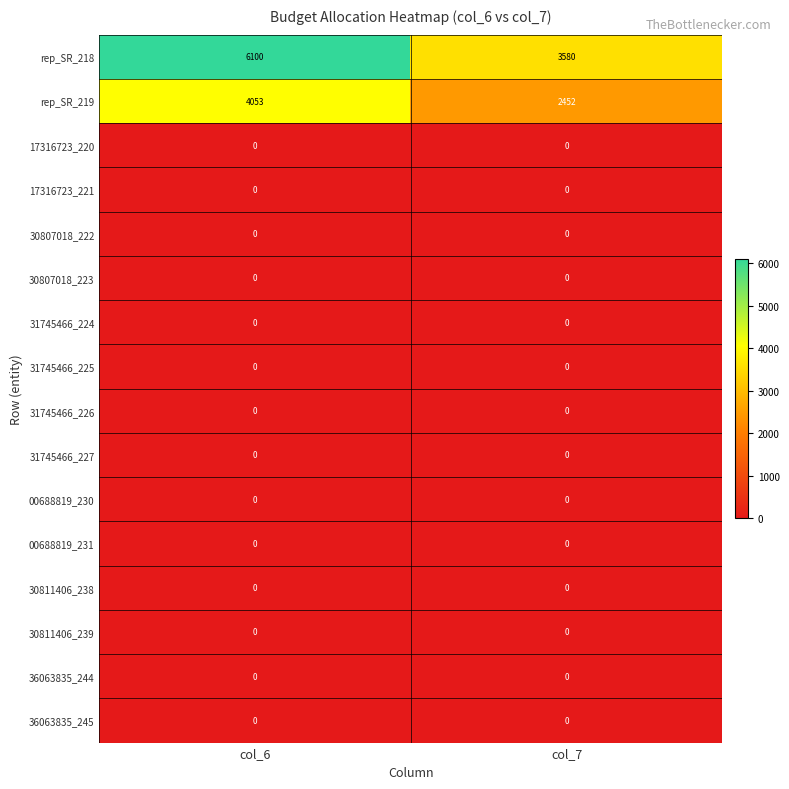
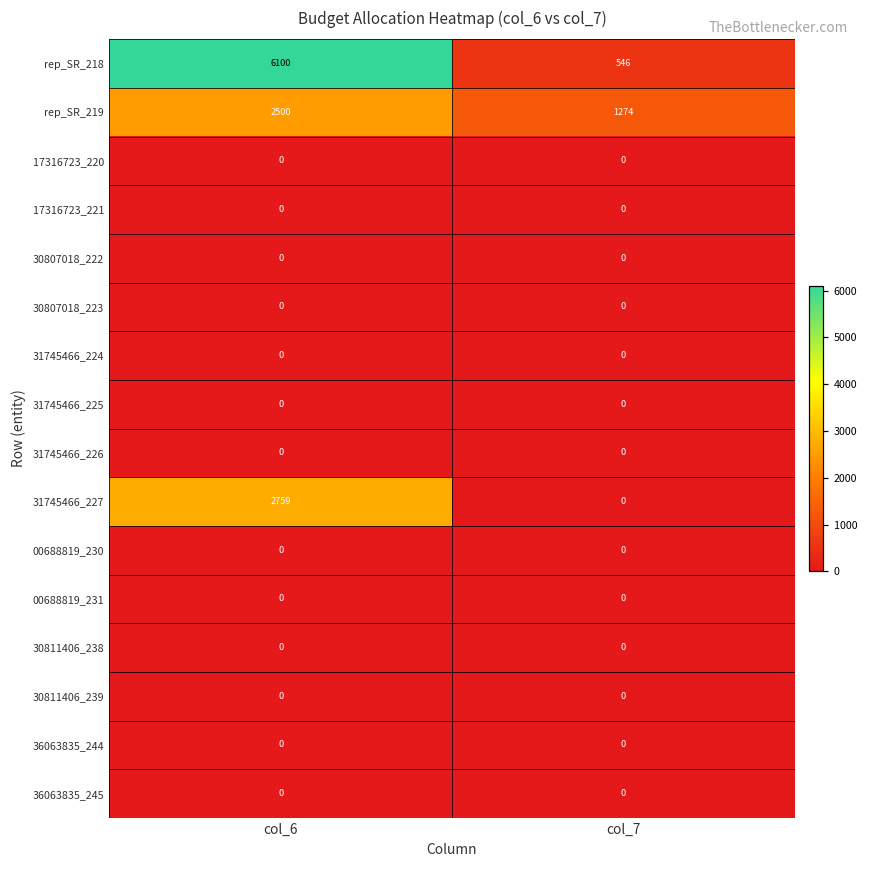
  {
    "rep_SR_218": {
      "col_6": 6100,
-     "col_7": 3580
+     "col_7": 546
    },
    "rep_SR_219": {
-     "col_6": 4053,
-     "col_7": 2452
+     "col_6": 2500,
+     "col_7": 1274
    },
    "17316723_220": {
      "col_6": 0,
      "col_7": 0
    },
    "17316723_221": {
      "col_6": 0,
      "col_7": 0
    },
    "30807018_222": {
      "col_6": 0,
      "col_7": 0
    },
    "30807018_223": {
      "col_6": 0,
      "col_7": 0
    },
    "31745466_224": {
      "col_6": 0,
      "col_7": 0
    },
    "31745466_225": {
      "col_6": 0,
      "col_7": 0
    },
    "31745466_226": {
      "col_6": 0,
      "col_7": 0
    },
    "31745466_227": {
-     "col_6": 0,
+     "col_6": 2759,
      "col_7": 0
    },
    "00688819_230": {
      "col_6": 0,
      "col_7": 0
    },
    "00688819_231": {
      "col_6": 0,
      "col_7": 0
    },
    "30811406_238": {
      "col_6": 0,
      "col_7": 0
    },
    "30811406_239": {
      "col_6": 0,
      "col_7": 0
    },
    "36063835_244": {
      "col_6": 0,
      "col_7": 0
    },
    "36063835_245": {
      "col_6": 0,
      "col_7": 0
    }
  }
